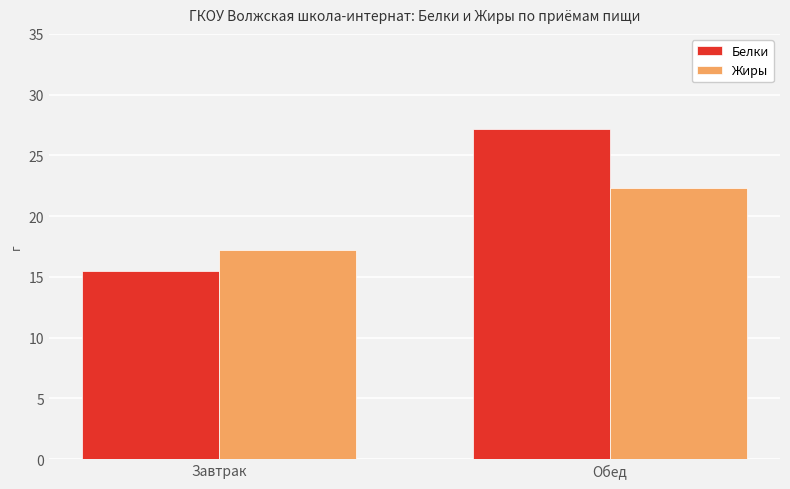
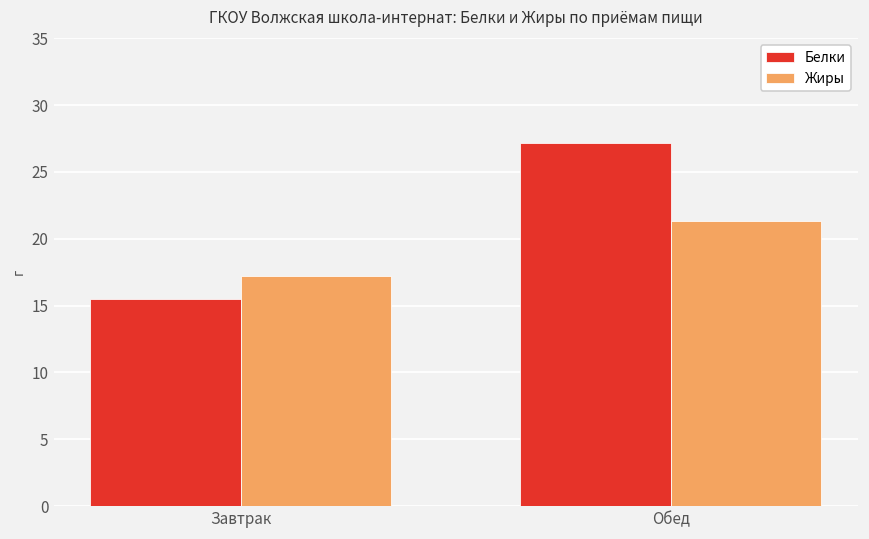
  {
    "Белки": {
      "Завтрак": 15.5,
      "Обед": 27.2
    },
    "Жиры": {
      "Завтрак": 17.2,
-     "Обед": 22.3
+     "Обед": 21.3
    }
  }
